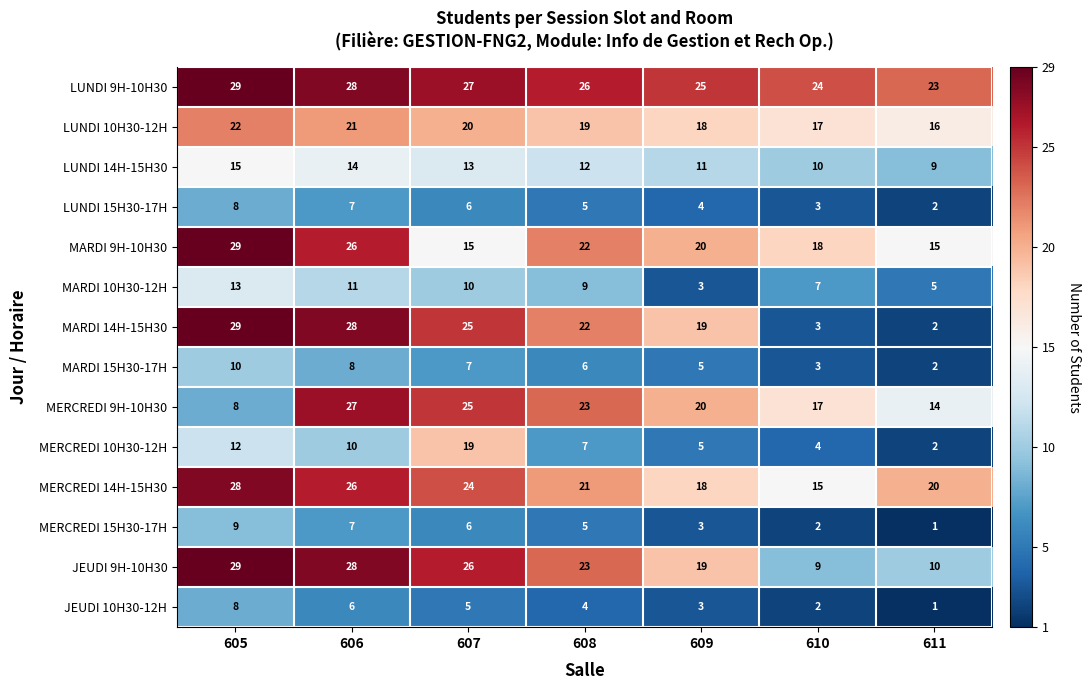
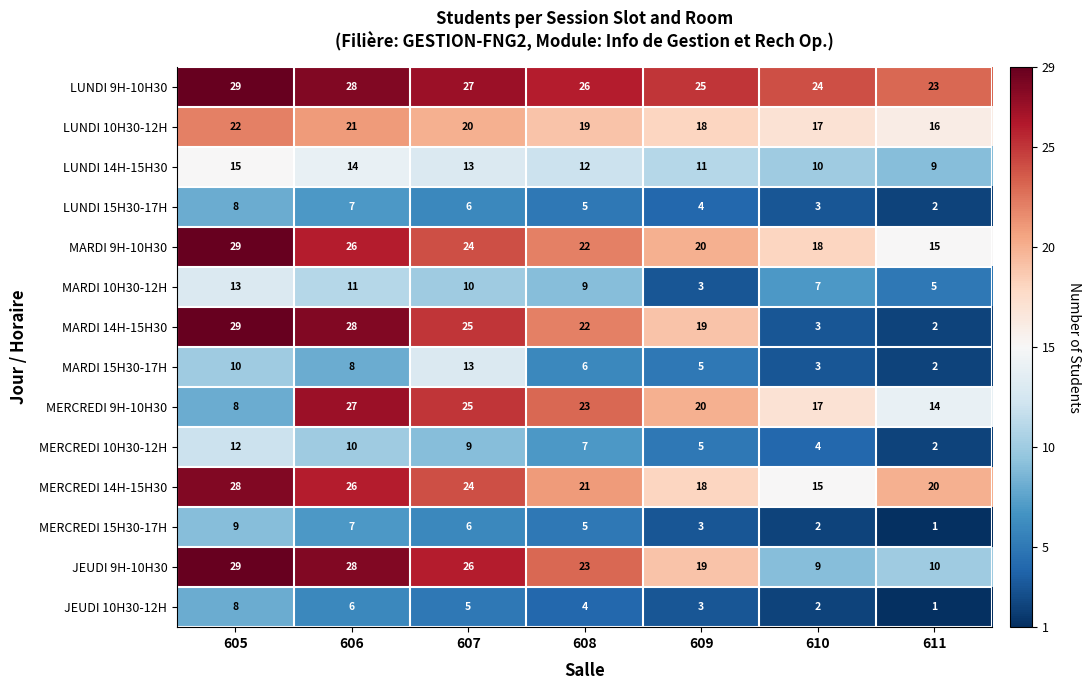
  {
    "LUNDI 9H-10H30": {
      "605": 29,
      "606": 28,
      "607": 27,
      "608": 26,
      "609": 25,
      "610": 24,
      "611": 23
    },
    "LUNDI 10H30-12H": {
      "605": 22,
      "606": 21,
      "607": 20,
      "608": 19,
      "609": 18,
      "610": 17,
      "611": 16
    },
    "LUNDI 14H-15H30": {
      "605": 15,
      "606": 14,
      "607": 13,
      "608": 12,
      "609": 11,
      "610": 10,
      "611": 9
    },
    "LUNDI 15H30-17H": {
      "605": 8,
      "606": 7,
      "607": 6,
      "608": 5,
      "609": 4,
      "610": 3,
      "611": 2
    },
    "MARDI 9H-10H30": {
      "605": 29,
      "606": 26,
-     "607": 15,
+     "607": 24,
      "608": 22,
      "609": 20,
      "610": 18,
      "611": 15
    },
    "MARDI 10H30-12H": {
      "605": 13,
      "606": 11,
      "607": 10,
      "608": 9,
      "609": 3,
      "610": 7,
      "611": 5
    },
    "MARDI 14H-15H30": {
      "605": 29,
      "606": 28,
      "607": 25,
      "608": 22,
      "609": 19,
      "610": 3,
      "611": 2
    },
    "MARDI 15H30-17H": {
      "605": 10,
      "606": 8,
-     "607": 7,
+     "607": 13,
      "608": 6,
      "609": 5,
      "610": 3,
      "611": 2
    },
    "MERCREDI 9H-10H30": {
      "605": 8,
      "606": 27,
      "607": 25,
      "608": 23,
      "609": 20,
      "610": 17,
      "611": 14
    },
    "MERCREDI 10H30-12H": {
      "605": 12,
      "606": 10,
-     "607": 19,
+     "607": 9,
      "608": 7,
      "609": 5,
      "610": 4,
      "611": 2
    },
    "MERCREDI 14H-15H30": {
      "605": 28,
      "606": 26,
      "607": 24,
      "608": 21,
      "609": 18,
      "610": 15,
      "611": 20
    },
    "MERCREDI 15H30-17H": {
      "605": 9,
      "606": 7,
      "607": 6,
      "608": 5,
      "609": 3,
      "610": 2,
      "611": 1
    },
    "JEUDI 9H-10H30": {
      "605": 29,
      "606": 28,
      "607": 26,
      "608": 23,
      "609": 19,
      "610": 9,
      "611": 10
    },
    "JEUDI 10H30-12H": {
      "605": 8,
      "606": 6,
      "607": 5,
      "608": 4,
      "609": 3,
      "610": 2,
      "611": 1
    }
  }
